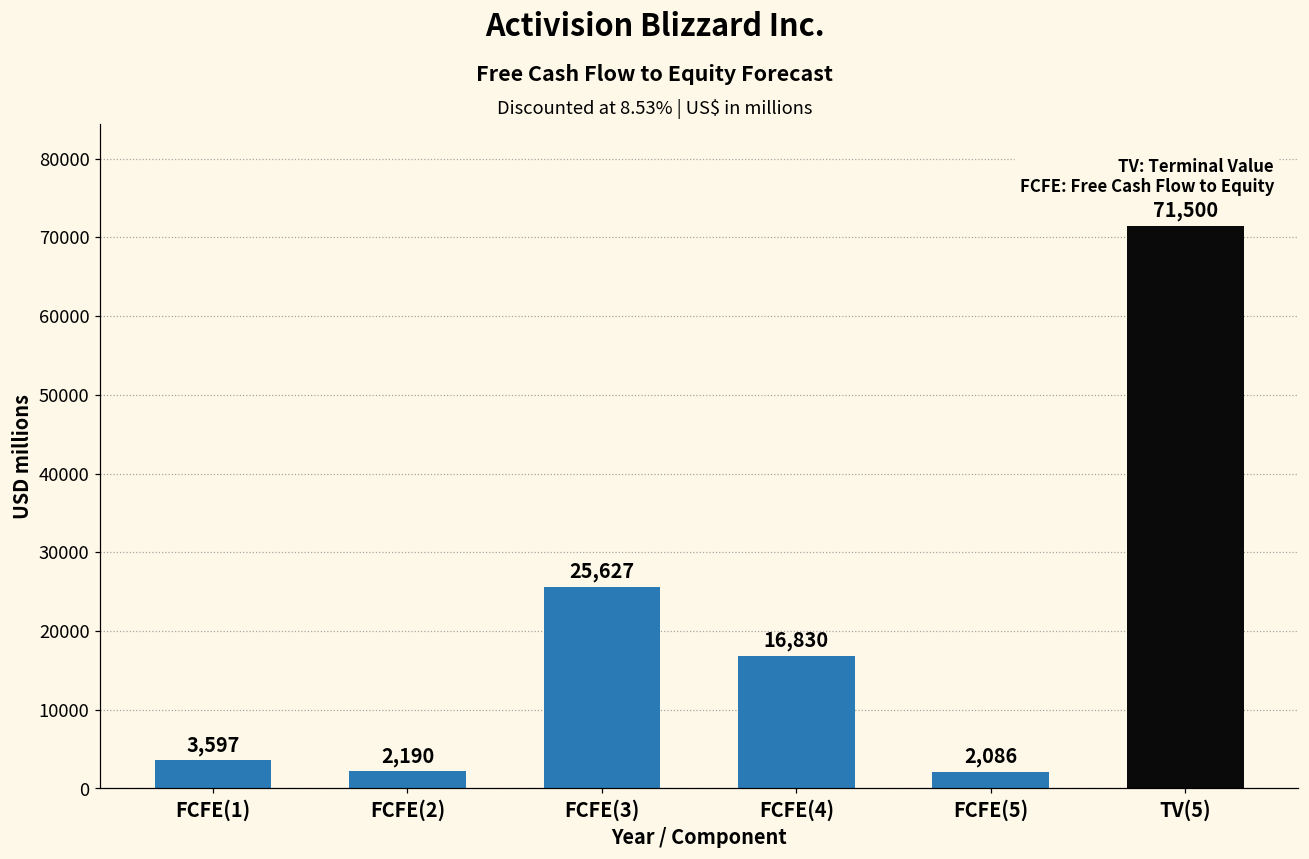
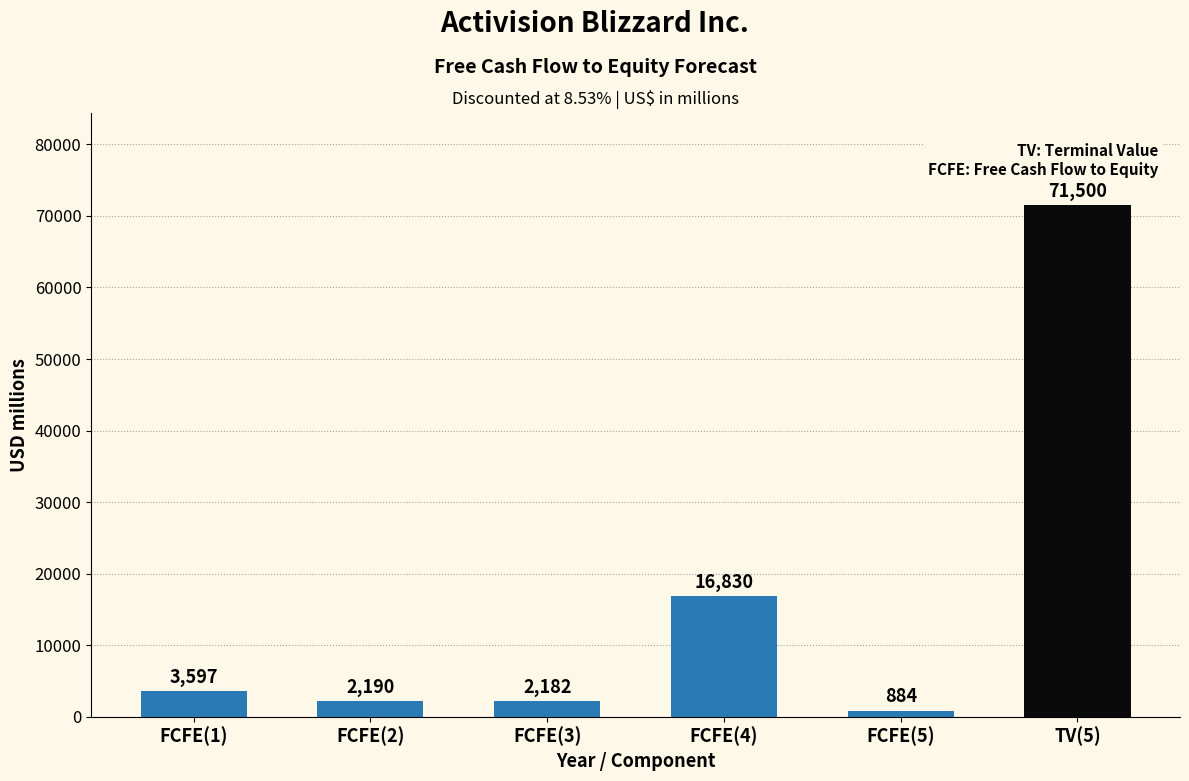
  {
    "FCFE(1)": "3,597",
    "FCFE(2)": "2,190",
-   "FCFE(3)": "25,627",
+   "FCFE(3)": "2,182",
    "FCFE(4)": "16,830",
-   "FCFE(5)": "2,086"
+   "FCFE(5)": "884"
  }
